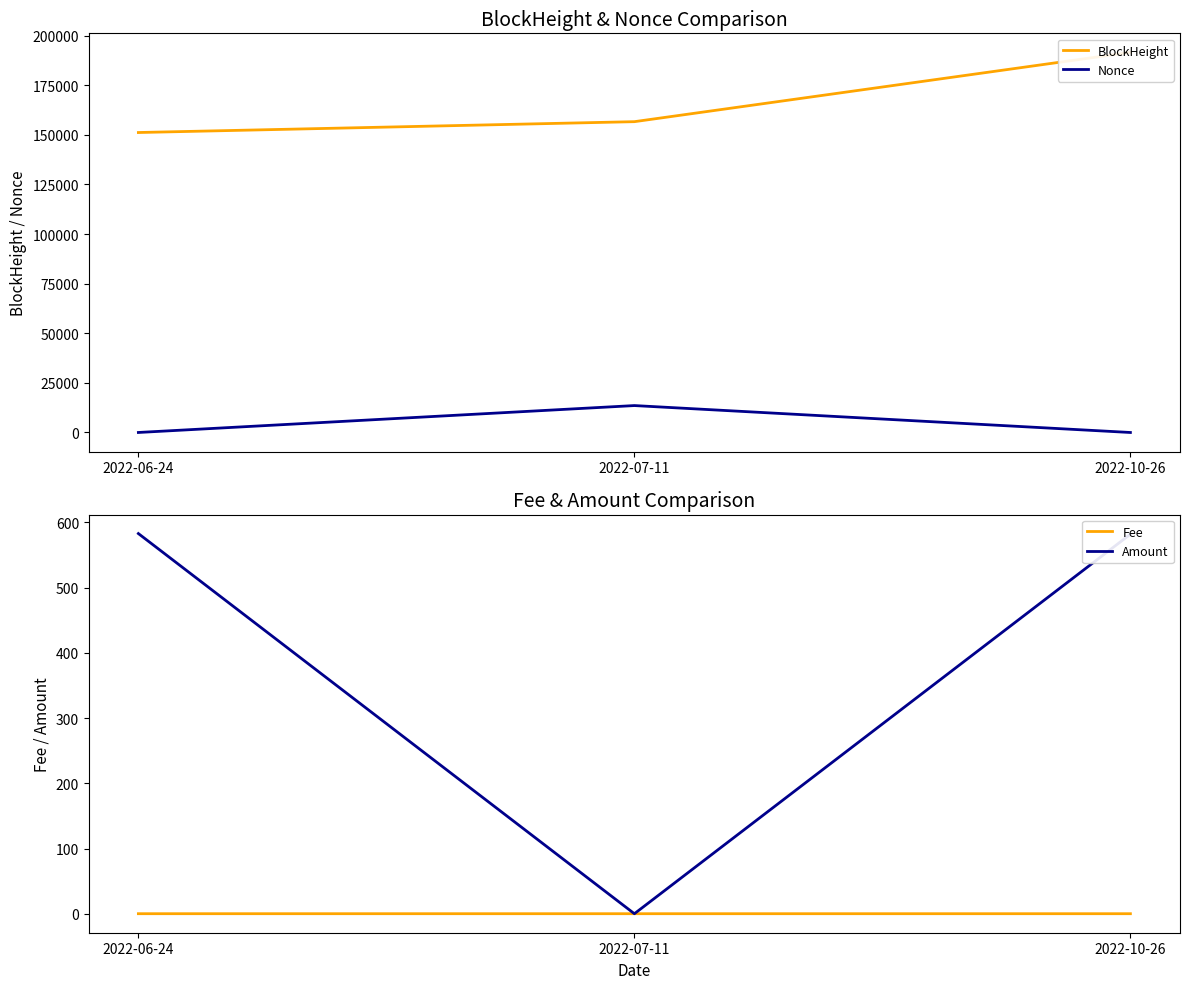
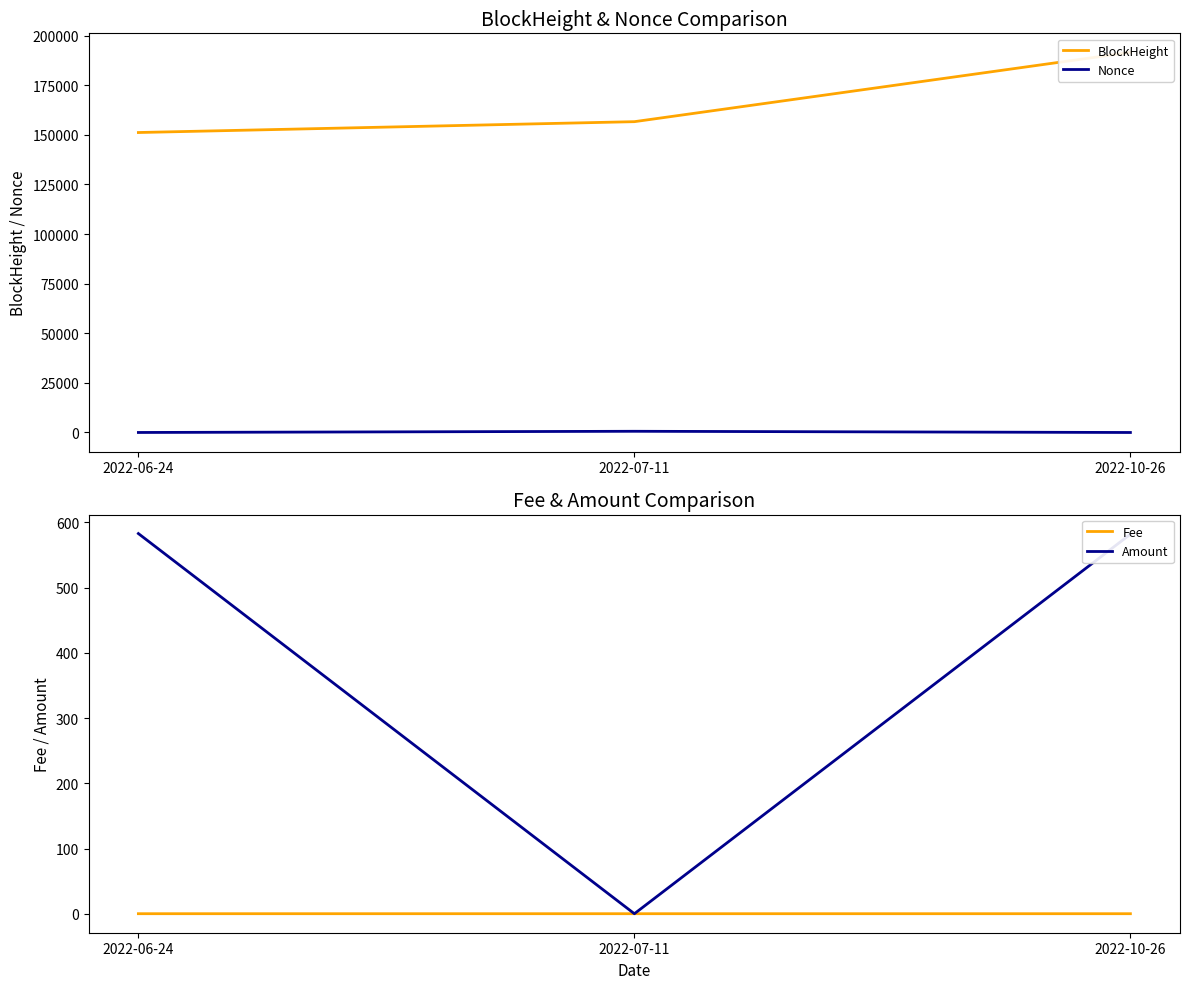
  {
    "BlockHeight & Nonce Comparison": {
      "BlockHeight": {
        "2022-06-24": 151000,
        "2022-07-11": 157000
      },
      "Nonce": {
        "2022-06-24": 0,
-       "2022-07-11": 14000,
+       "2022-07-11": 1000,
        "2022-10-26": 0
      }
    },
    "Fee & Amount Comparison": {
      "Fee": {
        "2022-06-24": 0,
        "2022-10-26": 0
      },
      "Amount": {
        "2022-06-24": 580
      }
    }
  }
